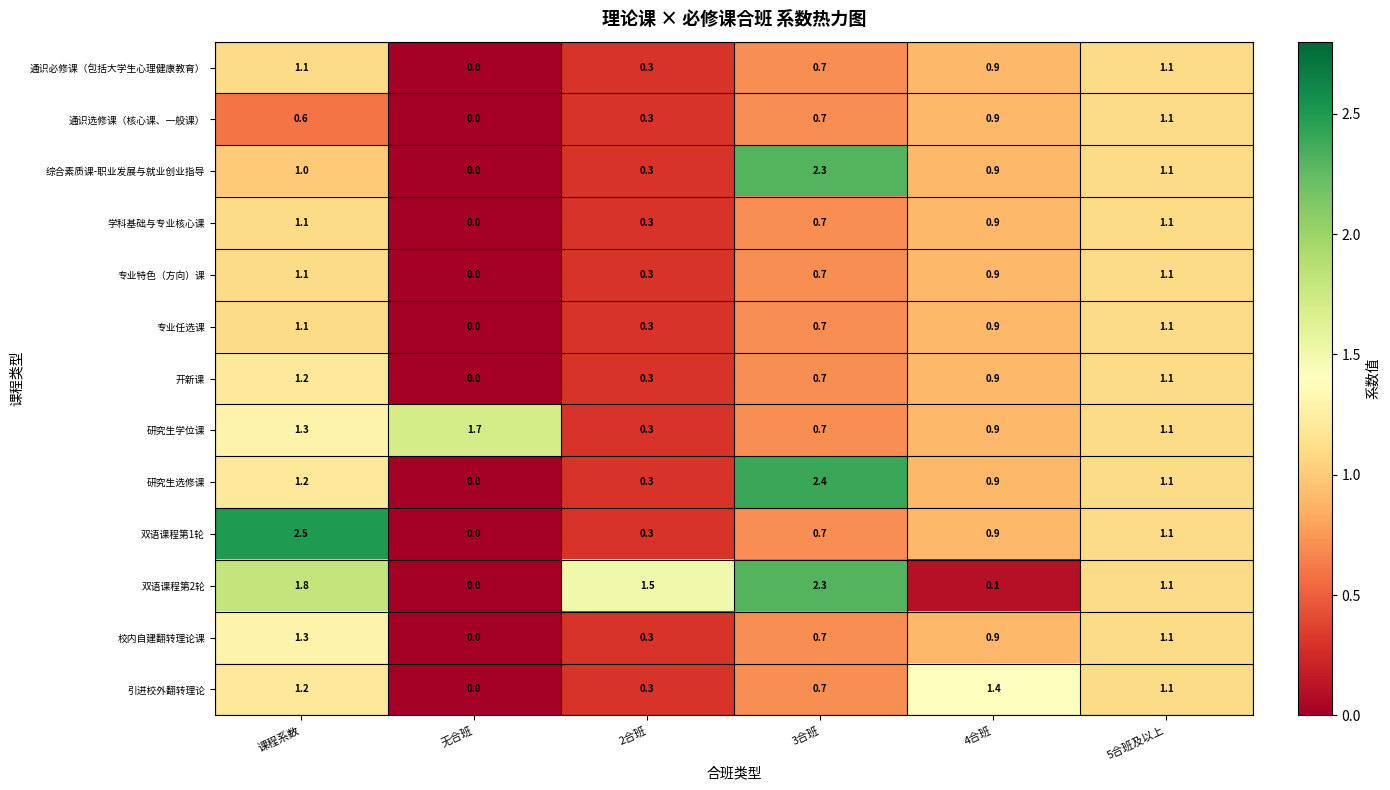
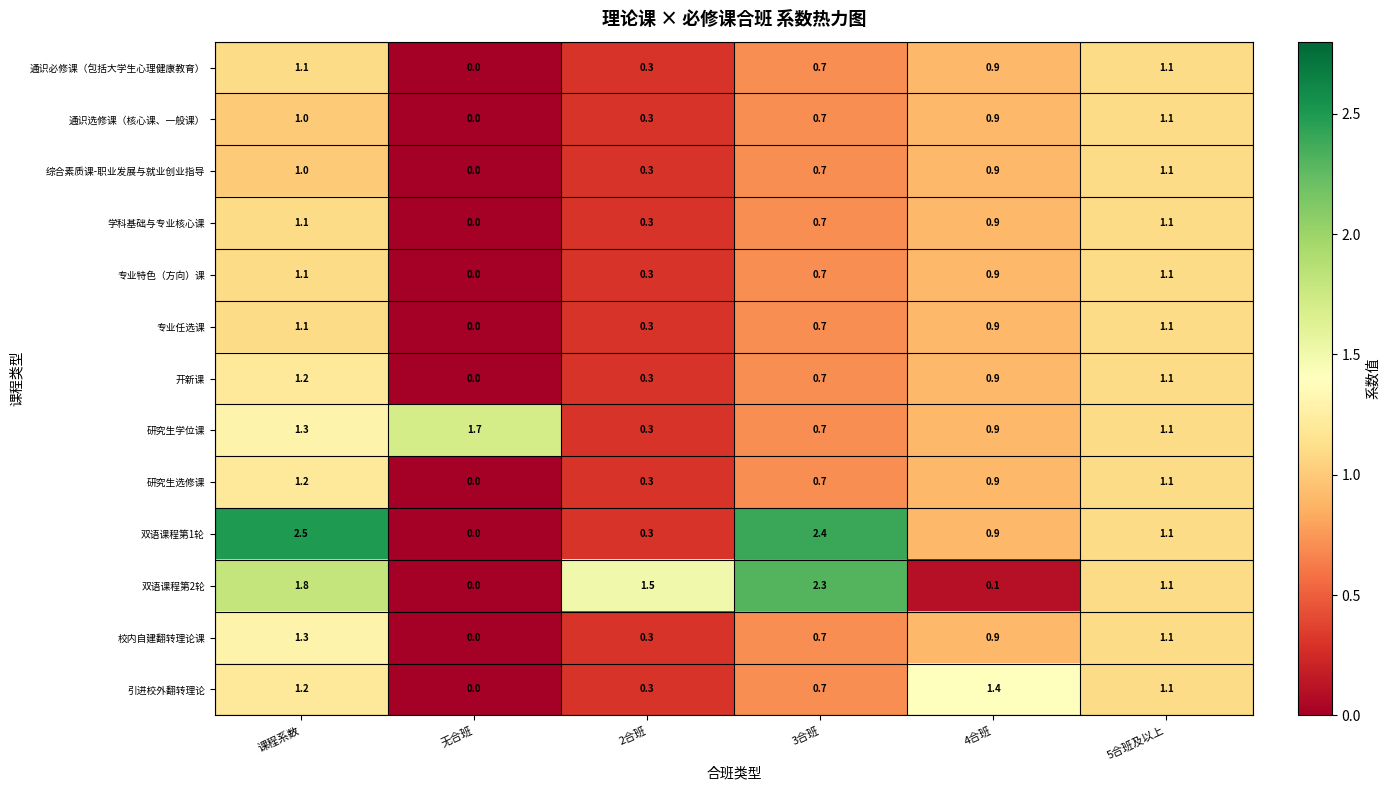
  {
    "通识必修课（包括大学生心理健康教育）": {
      "课程系数": 1.1,
      "无合班": 0.0,
      "2合班": 0.3,
      "3合班": 0.7,
      "4合班": 0.9,
      "5合班及以上": 1.1
    },
    "通识选修课（核心课、一般课）": {
-     "课程系数": 0.6,
+     "课程系数": 1.0,
      "无合班": 0.0,
      "2合班": 0.3,
      "3合班": 0.7,
      "4合班": 0.9,
      "5合班及以上": 1.1
    },
    "综合素质课-职业发展与就业创业指导": {
      "课程系数": 1.0,
      "无合班": 0.0,
      "2合班": 0.3,
-     "3合班": 2.3,
+     "3合班": 0.7,
      "4合班": 0.9,
      "5合班及以上": 1.1
    },
    "学科基础与专业核心课": {
      "课程系数": 1.1,
      "无合班": 0.0,
      "2合班": 0.3,
      "3合班": 0.7,
      "4合班": 0.9,
      "5合班及以上": 1.1
    },
    "专业特色（方向）课": {
      "课程系数": 1.1,
      "无合班": 0.0,
      "2合班": 0.3,
      "3合班": 0.7,
      "4合班": 0.9,
      "5合班及以上": 1.1
    },
    "专业任选课": {
      "课程系数": 1.1,
      "无合班": 0.0,
      "2合班": 0.3,
      "3合班": 0.7,
      "4合班": 0.9,
      "5合班及以上": 1.1
    },
    "开新课": {
      "课程系数": 1.2,
      "无合班": 0.0,
      "2合班": 0.3,
      "3合班": 0.7,
      "4合班": 0.9,
      "5合班及以上": 1.1
    },
    "研究生学位课": {
      "课程系数": 1.3,
      "无合班": 1.7,
      "2合班": 0.3,
      "3合班": 0.7,
      "4合班": 0.9,
      "5合班及以上": 1.1
    },
    "研究生选修课": {
      "课程系数": 1.2,
      "无合班": 0.0,
      "2合班": 0.3,
-     "3合班": 2.4,
+     "3合班": 0.7,
      "4合班": 0.9,
      "5合班及以上": 1.1
    },
    "双语课程第1轮": {
      "课程系数": 2.5,
      "无合班": 0.0,
      "2合班": 0.3,
-     "3合班": 0.7,
+     "3合班": 2.4,
      "4合班": 0.9,
      "5合班及以上": 1.1
    },
    "双语课程第2轮": {
      "课程系数": 1.8,
      "无合班": 0.0,
      "2合班": 1.5,
      "3合班": 2.3,
      "4合班": 0.1,
      "5合班及以上": 1.1
    },
    "校内自建翻转理论课": {
      "课程系数": 1.3,
      "无合班": 0.0,
      "2合班": 0.3,
      "3合班": 0.7,
      "4合班": 0.9,
      "5合班及以上": 1.1
    },
    "引进校外翻转理论": {
      "课程系数": 1.2,
      "无合班": 0.0,
      "2合班": 0.3,
      "3合班": 0.7,
      "4合班": 1.4,
      "5合班及以上": 1.1
    }
  }
